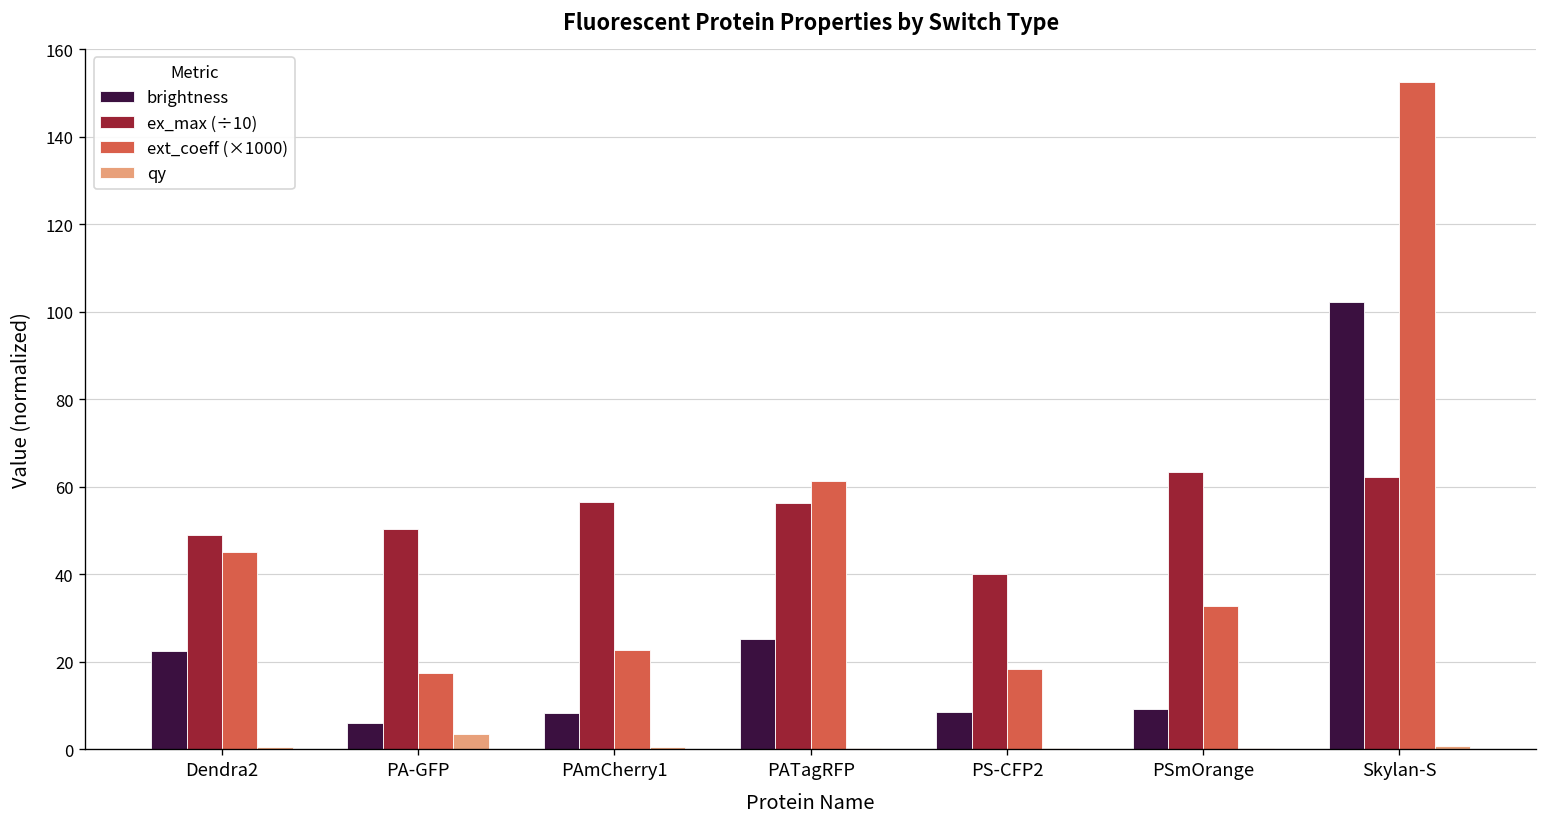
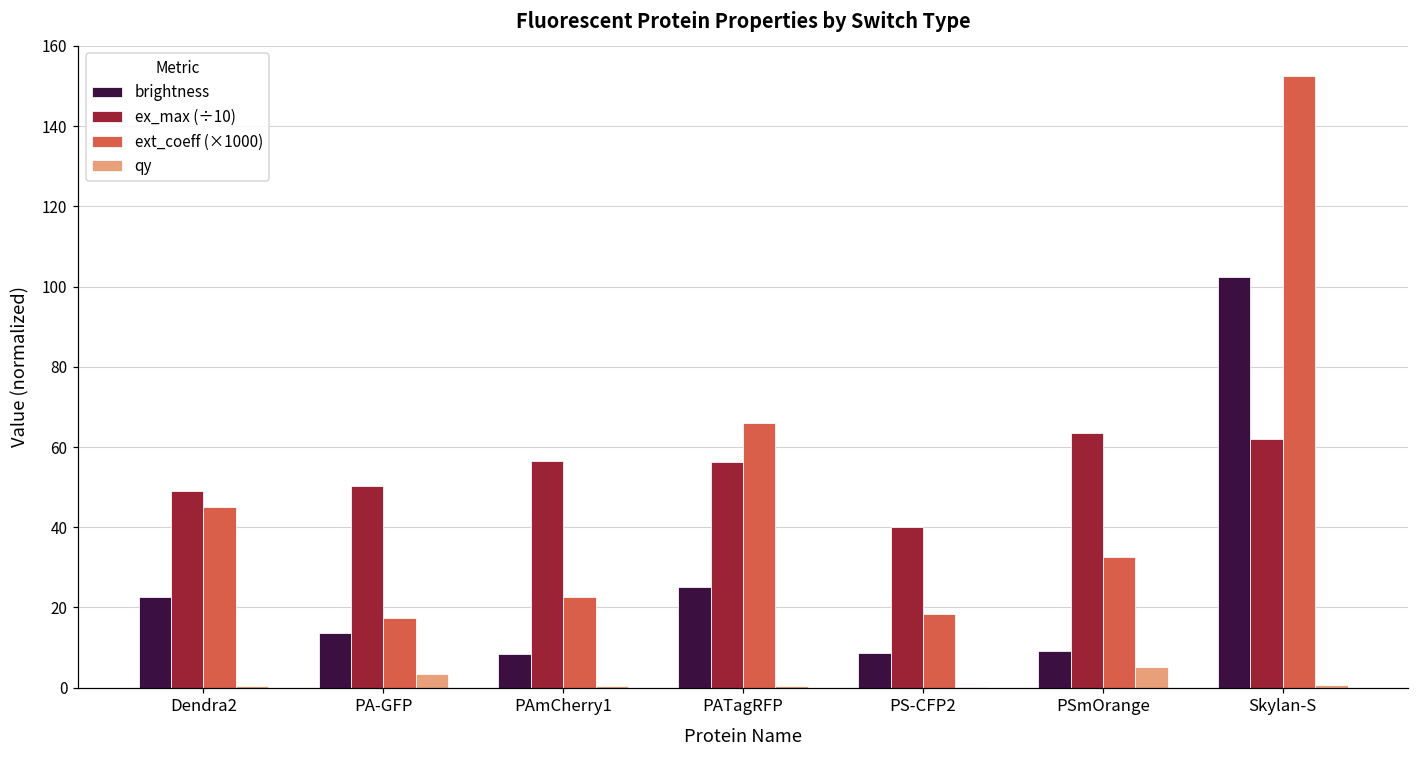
  {
    "brightness": {
      "Dendra2": 23,
-     "PA-GFP": 6,
+     "PA-GFP": 14,
      "PAmCherry1": 8,
      "PATagRFP": 25,
      "PS-CFP2": 9,
      "PSmOrange": 9,
      "Skylan-S": 102
    },
    "ex_max (÷10)": {
      "Dendra2": 49,
      "PA-GFP": 50,
      "PAmCherry1": 56,
      "PATagRFP": 56,
      "PS-CFP2": 40,
      "PSmOrange": 63,
      "Skylan-S": 62
    },
    "ext_coeff (×1000)": {
      "Dendra2": 45,
      "PA-GFP": 17,
      "PAmCherry1": 23,
-     "PATagRFP": 61,
+     "PATagRFP": 66,
      "PS-CFP2": 18,
      "PSmOrange": 33,
      "Skylan-S": 152
    },
    "qy": {
      "PA-GFP": 4,
-     "PSmOrange": 0
+     "PSmOrange": 5
    }
  }
